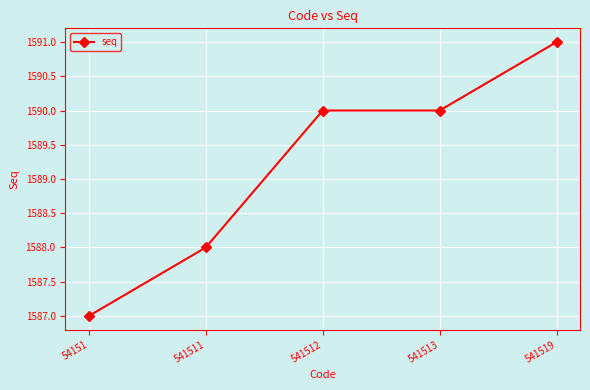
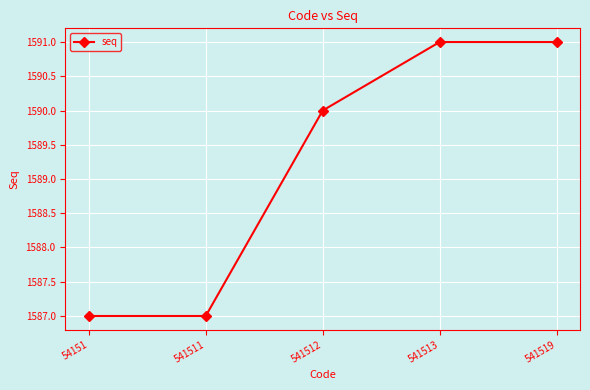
  {
    "54151": 1587,
-   "541511": 1588,
+   "541511": 1587,
    "541512": 1590,
-   "541513": 1590,
+   "541513": 1591,
    "541519": 1591
  }
